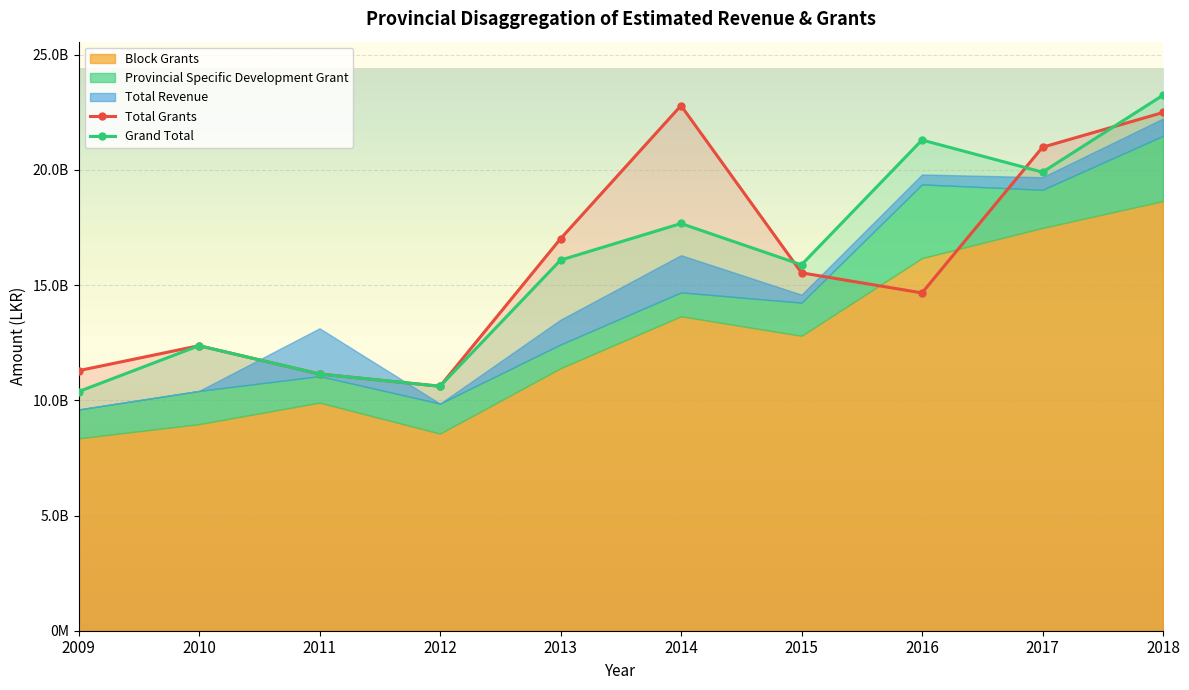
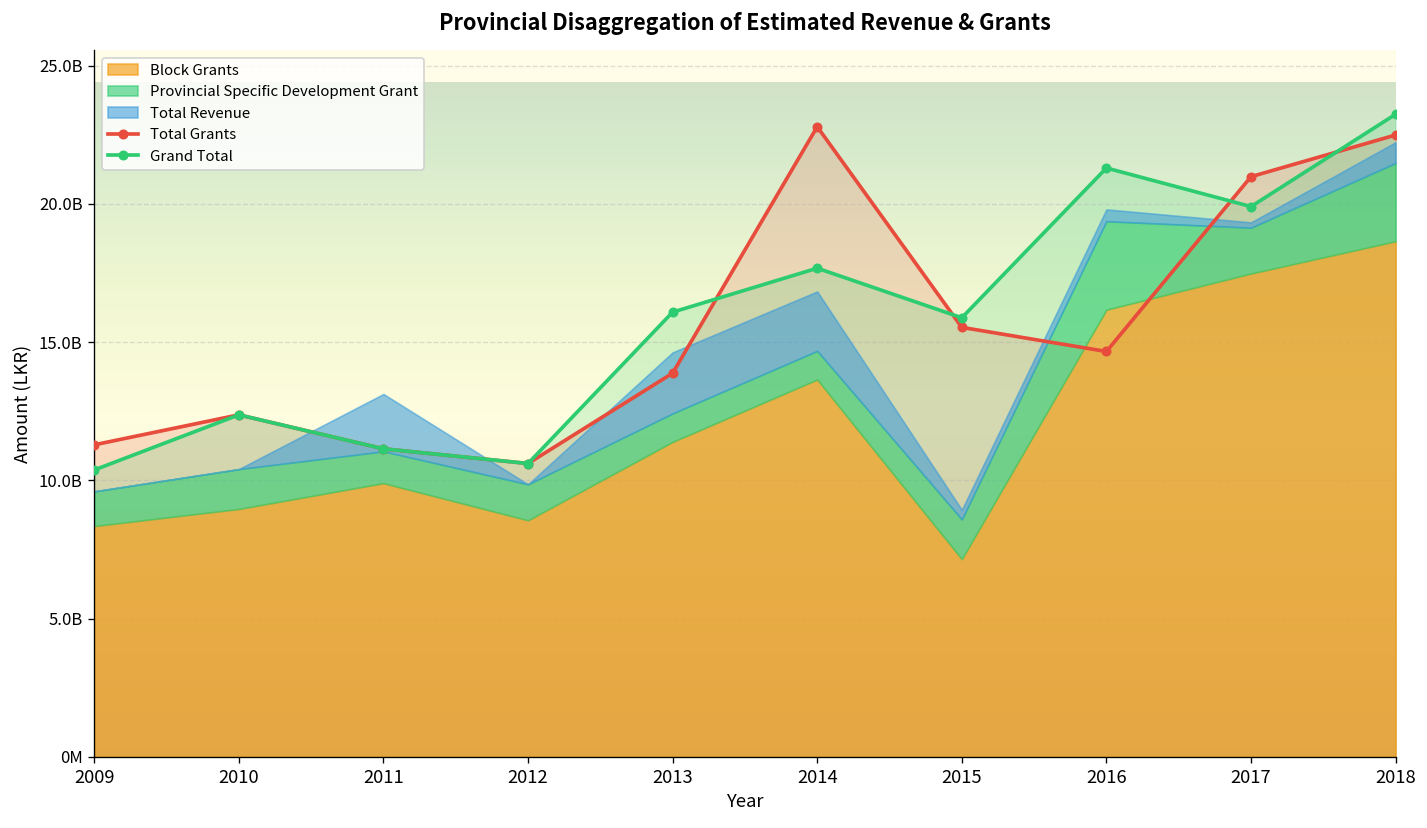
  {
    "Total Grants": {
      "2009": 11300000000,
-     "2013": 17000000000,
+     "2013": 13900000000,
      "2014": 22800000000,
      "2015": 15500000000,
      "2016": 14700000000,
      "2017": 21000000000,
      "2018": 22500000000
    },
    "Block Grants": {
      "2009": 8300000000,
      "2010": 9000000000,
      "2011": 9900000000,
      "2012": 8600000000,
      "2013": 11400000000,
      "2014": 13700000000,
-     "2015": 12800000000,
+     "2015": 7100000000,
      "2016": 16200000000,
      "2017": 17500000000,
      "2018": 18700000000
    },
    "Total Revenue": {
      "2011": 2100000000,
-     "2013": 1100000000,
-     "2014": 1600000000,
+     "2013": 2200000000,
+     "2014": 2200000000,
      "2015": 300000000,
      "2016": 400000000,
-     "2017": 500000000,
+     "2017": 200000000,
      "2018": 800000000
    }
  }
